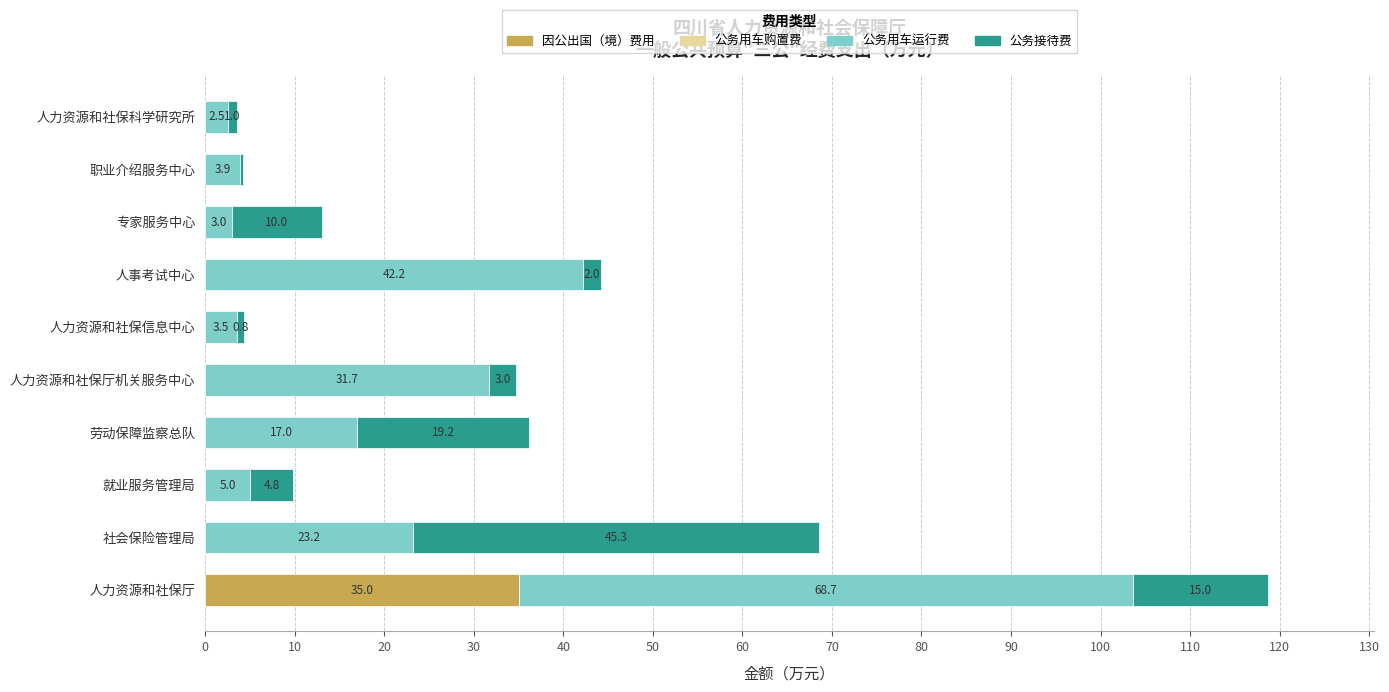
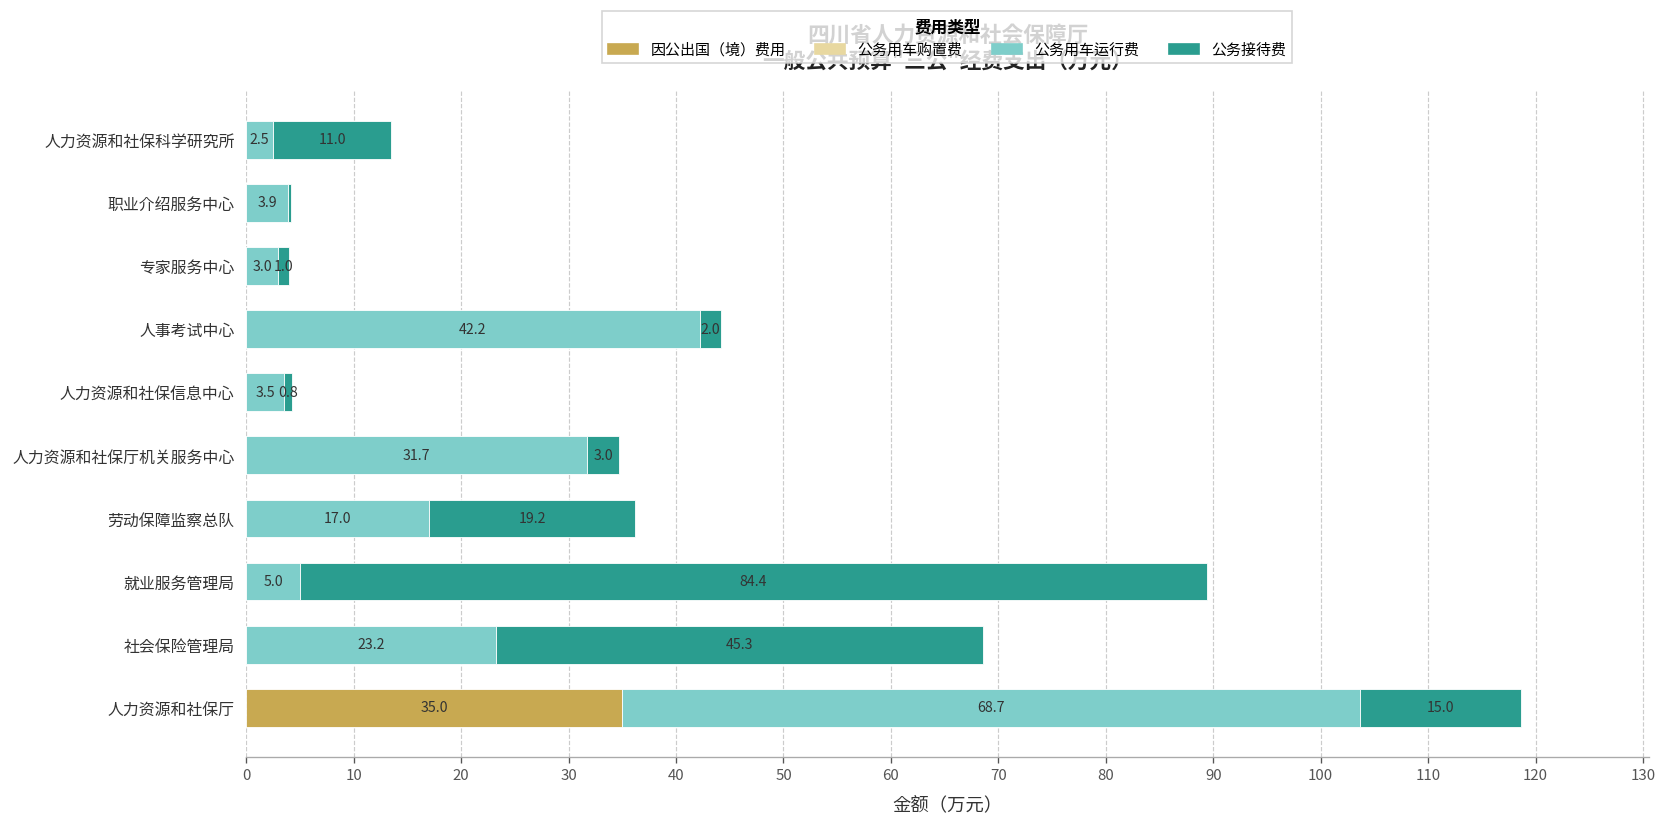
  {
    "公务用车购置费": {
      "人力资源和社保厅": 35.0
    },
    "公务用车运行费": {
      "人力资源和社保科学研究所": 2.5,
      "职业介绍服务中心": 3.9,
      "专家服务中心": 3.0,
      "人事考试中心": 42.2,
      "人力资源和社保信息中心": 3.5,
      "人力资源和社保厅机关服务中心": 31.7,
      "劳动保障监察总队": 17.0,
      "就业服务管理局": 5.0,
      "社会保险管理局": 23.2,
      "人力资源和社保厅": 68.7
    },
    "公务接待费": {
-     "人力资源和社保科学研究所": 1.0,
-     "专家服务中心": 10.0,
+     "人力资源和社保科学研究所": 11.0,
+     "专家服务中心": 1.0,
      "人事考试中心": 2.0,
      "人力资源和社保信息中心": 0.8,
      "人力资源和社保厅机关服务中心": 3.0,
      "劳动保障监察总队": 19.2,
-     "就业服务管理局": 4.8,
+     "就业服务管理局": 84.4,
      "社会保险管理局": 45.3,
      "人力资源和社保厅": 15.0
    }
  }
